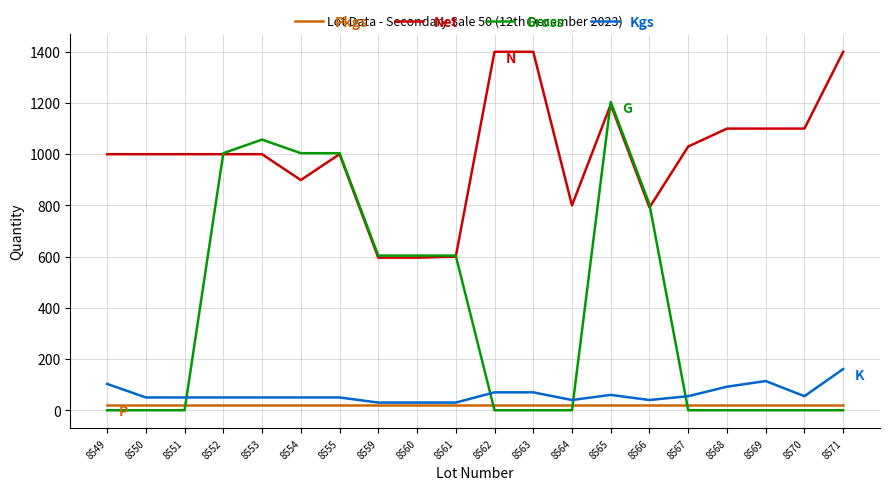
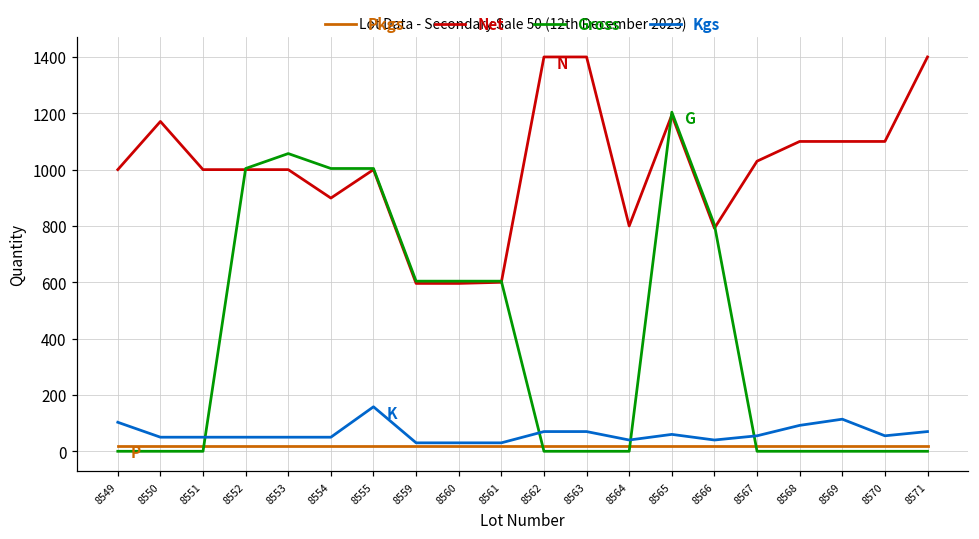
  {
    "Pkgs": {
      "8549": 20,
      "8550": 20,
      "8551": 20,
      "8552": 20,
      "8553": 20,
      "8554": 20,
      "8555": 20,
      "8559": 20,
      "8560": 20,
      "8561": 20,
      "8562": 20,
      "8563": 20,
      "8564": 20,
      "8565": 20,
      "8566": 20,
      "8567": 20,
      "8568": 20,
      "8569": 20,
      "8570": 20,
      "8571": 20
    },
    "Net": {
      "8549": 1000,
-     "8550": 1000,
+     "8550": 1170,
      "8551": 1000,
      "8553": 1000,
      "8554": 900,
      "8562": 1400,
      "8563": 1400,
      "8564": 800,
      "8565": 1190,
      "8566": 790,
      "8567": 1030,
      "8568": 1100,
      "8569": 1100,
      "8570": 1100,
      "8571": 1400
    },
    "Gross": {
      "8549": 0,
      "8550": 0,
      "8551": 0,
      "8553": 1060,
      "8554": 1000,
      "8562": 0,
      "8563": 0,
      "8564": 0,
      "8565": 1200,
      "8566": 800,
      "8567": 0,
      "8568": 0,
      "8569": 0,
      "8570": 0,
      "8571": 0
    },
    "Kgs": {
      "8549": 100,
      "8550": 50,
      "8551": 50,
      "8552": 50,
      "8553": 50,
      "8554": 50,
-     "8555": 50,
+     "8555": 160,
      "8559": 30,
      "8560": 30,
      "8561": 30,
      "8562": 70,
      "8563": 70,
      "8564": 40,
      "8565": 60,
      "8566": 40,
      "8567": 60,
      "8568": 90,
      "8569": 110,
      "8570": 60,
-     "8571": 160
+     "8571": 70
    }
  }
